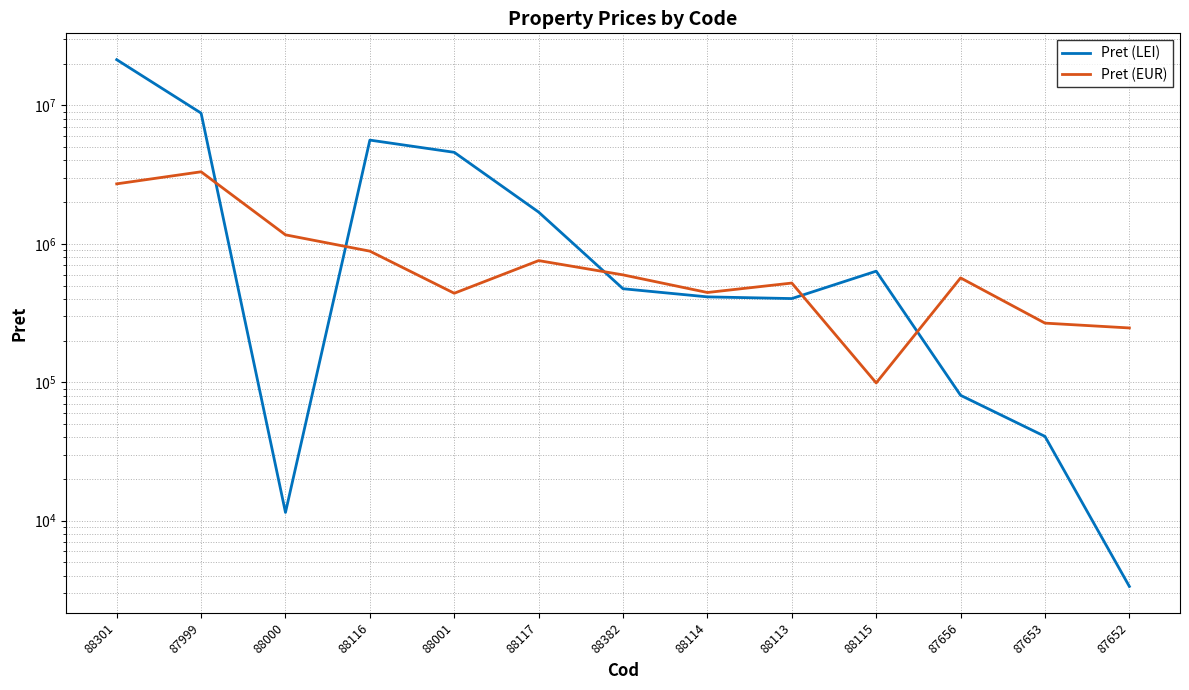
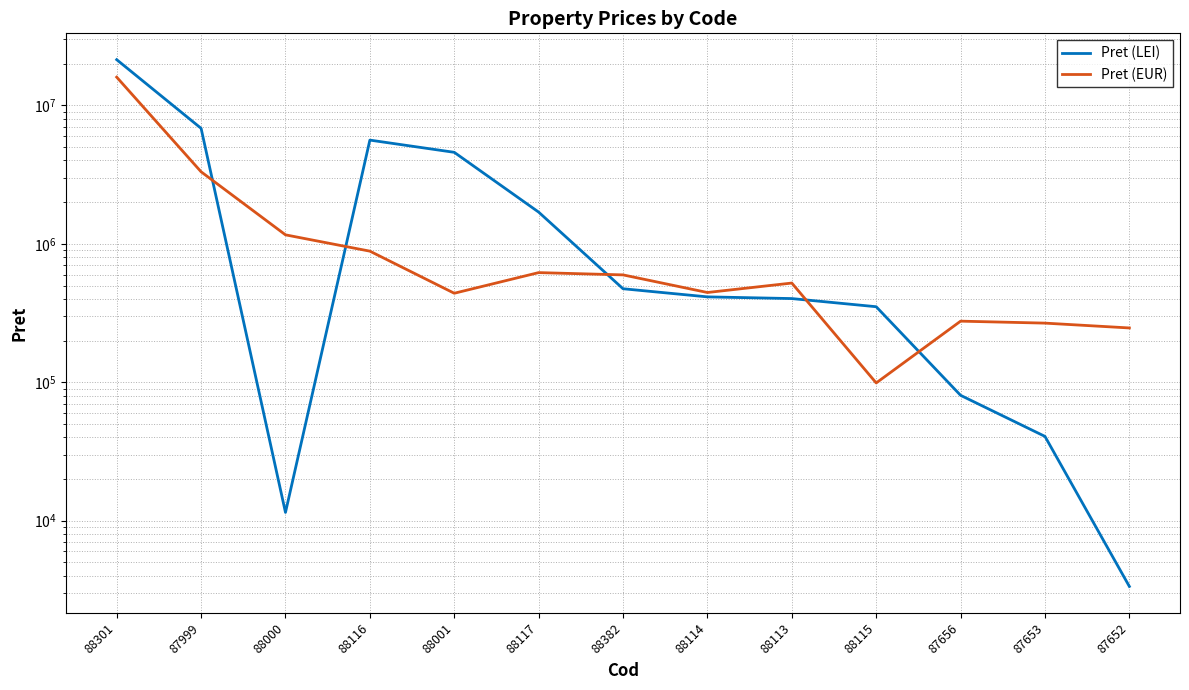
  {
    "Pret (LEI)": {
      "88301": 21000000,
-     "87999": 9000000,
+     "87999": 7000000,
      "88000": 11000,
      "88116": 5600000,
      "88001": 4600000,
      "88117": 1700000,
      "88382": 470000,
      "88114": 410000,
      "88113": 400000,
-     "88115": 600000,
+     "88115": 350000,
      "87656": 80000,
      "87653": 41000,
      "87652": 3400
    },
    "Pret (EUR)": {
-     "88301": 2700000,
+     "88301": 16000000,
      "87999": 3300000,
      "88000": 1200000,
      "88116": 900000,
      "88001": 440000,
-     "88117": 800000,
+     "88117": 600000,
      "88382": 600000,
      "88114": 450000,
      "88113": 520000,
      "88115": 100000,
-     "87656": 570000,
+     "87656": 280000,
      "87653": 270000,
      "87652": 250000
    }
  }
